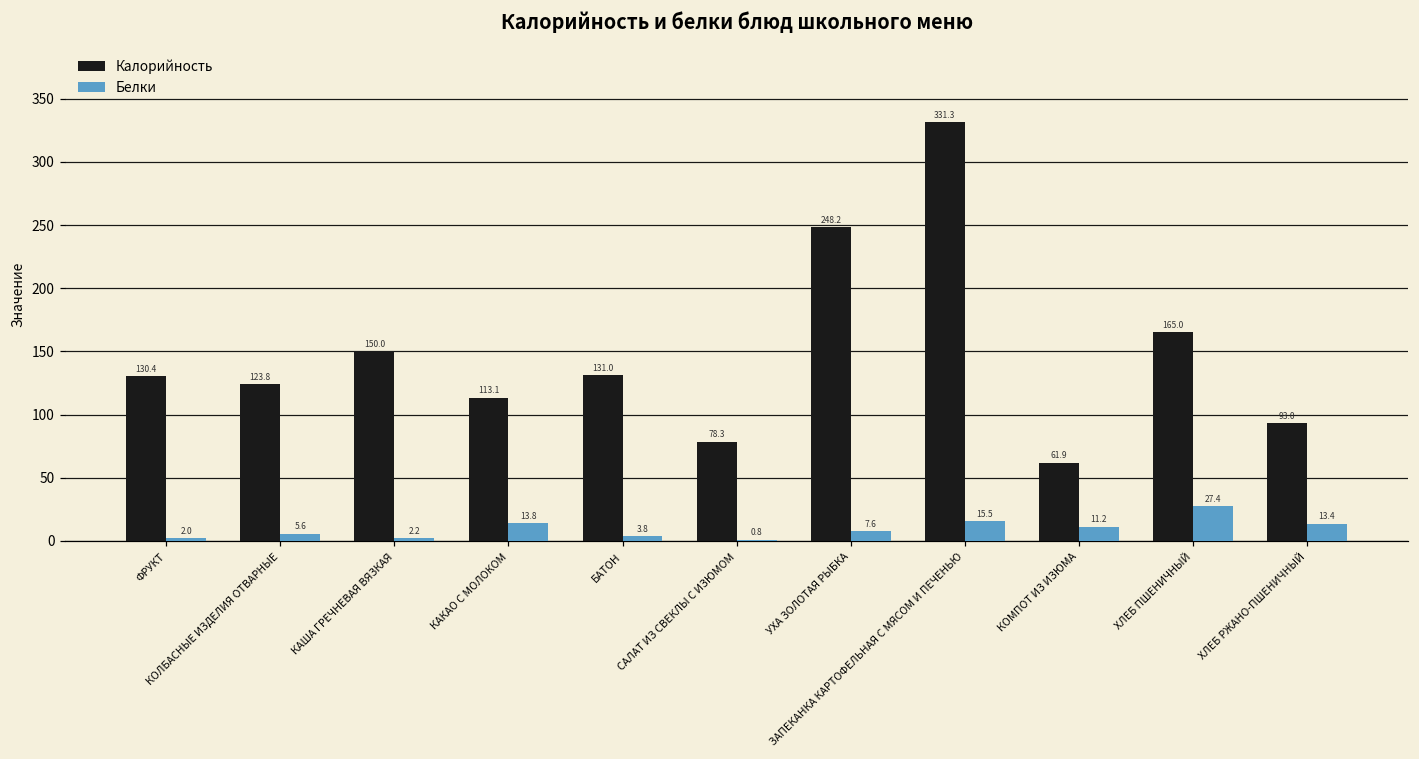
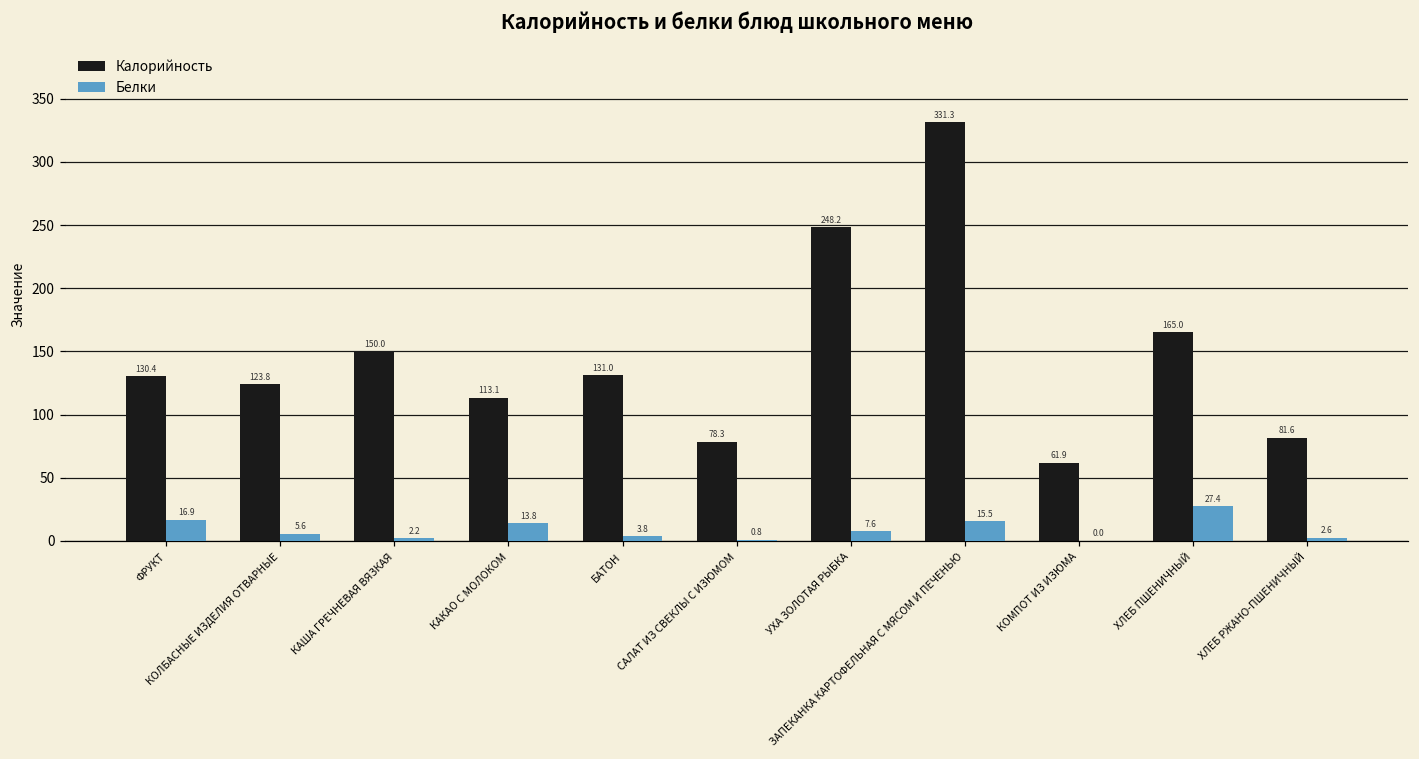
  {
    "Калорийность": {
      "ФРУКТ": 130.4,
      "КОЛБАСНЫЕ ИЗДЕЛИЯ ОТВАРНЫЕ": 123.8,
      "КАША ГРЕЧНЕВАЯ ВЯЗКАЯ": 150.0,
      "КАКАО С МОЛОКОМ": 113.1,
      "БАТОН": 131.0,
      "САЛАТ ИЗ СВЕКЛЫ С ИЗЮМОМ": 78.3,
      "УХА ЗОЛОТАЯ РЫБКА": 248.2,
      "ЗАПЕКАНКА КАРТОФЕЛЬНАЯ С МЯСОМ И ПЕЧЕНЬЮ": 331.3,
      "КОМПОТ ИЗ ИЗЮМА": 61.9,
      "ХЛЕБ ПШЕНИЧНЫЙ": 165.0,
-     "ХЛЕБ РЖАНО-ПШЕНИЧНЫЙ": 93.0
+     "ХЛЕБ РЖАНО-ПШЕНИЧНЫЙ": 81.6
    },
    "Белки": {
-     "ФРУКТ": 2.0,
+     "ФРУКТ": 16.9,
      "КОЛБАСНЫЕ ИЗДЕЛИЯ ОТВАРНЫЕ": 5.6,
      "КАША ГРЕЧНЕВАЯ ВЯЗКАЯ": 2.2,
      "КАКАО С МОЛОКОМ": 13.8,
      "БАТОН": 3.8,
      "САЛАТ ИЗ СВЕКЛЫ С ИЗЮМОМ": 0.8,
      "УХА ЗОЛОТАЯ РЫБКА": 7.6,
      "ЗАПЕКАНКА КАРТОФЕЛЬНАЯ С МЯСОМ И ПЕЧЕНЬЮ": 15.5,
-     "КОМПОТ ИЗ ИЗЮМА": 11.2,
+     "КОМПОТ ИЗ ИЗЮМА": 0.0,
      "ХЛЕБ ПШЕНИЧНЫЙ": 27.4,
-     "ХЛЕБ РЖАНО-ПШЕНИЧНЫЙ": 13.4
+     "ХЛЕБ РЖАНО-ПШЕНИЧНЫЙ": 2.6
    }
  }
